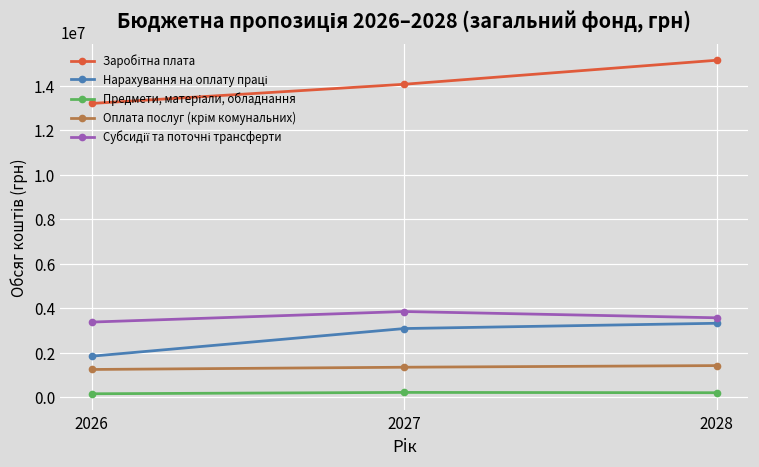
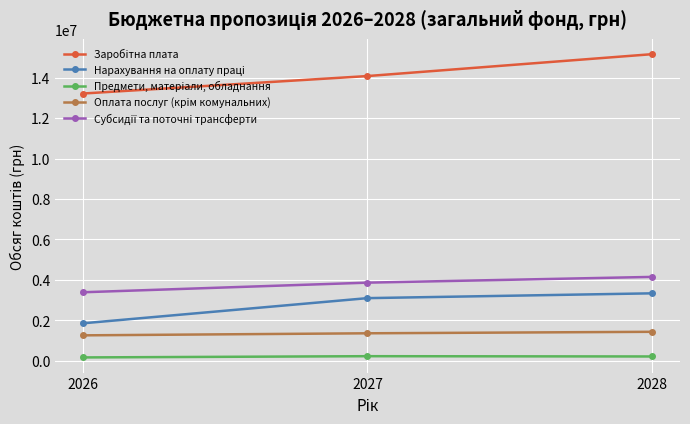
  {
    "Нарахування на оплату праці": {
      "2026": 1900000,
      "2027": 3100000,
      "2028": 3300000
    },
    "Предмети, матеріали, обладнання": {
      "2026": 200000,
      "2027": 200000,
      "2028": 200000
    },
    "Субсидії та поточні трансферти": {
      "2026": 3400000,
      "2027": 3900000,
-     "2028": 3600000
+     "2028": 4100000
    }
  }
